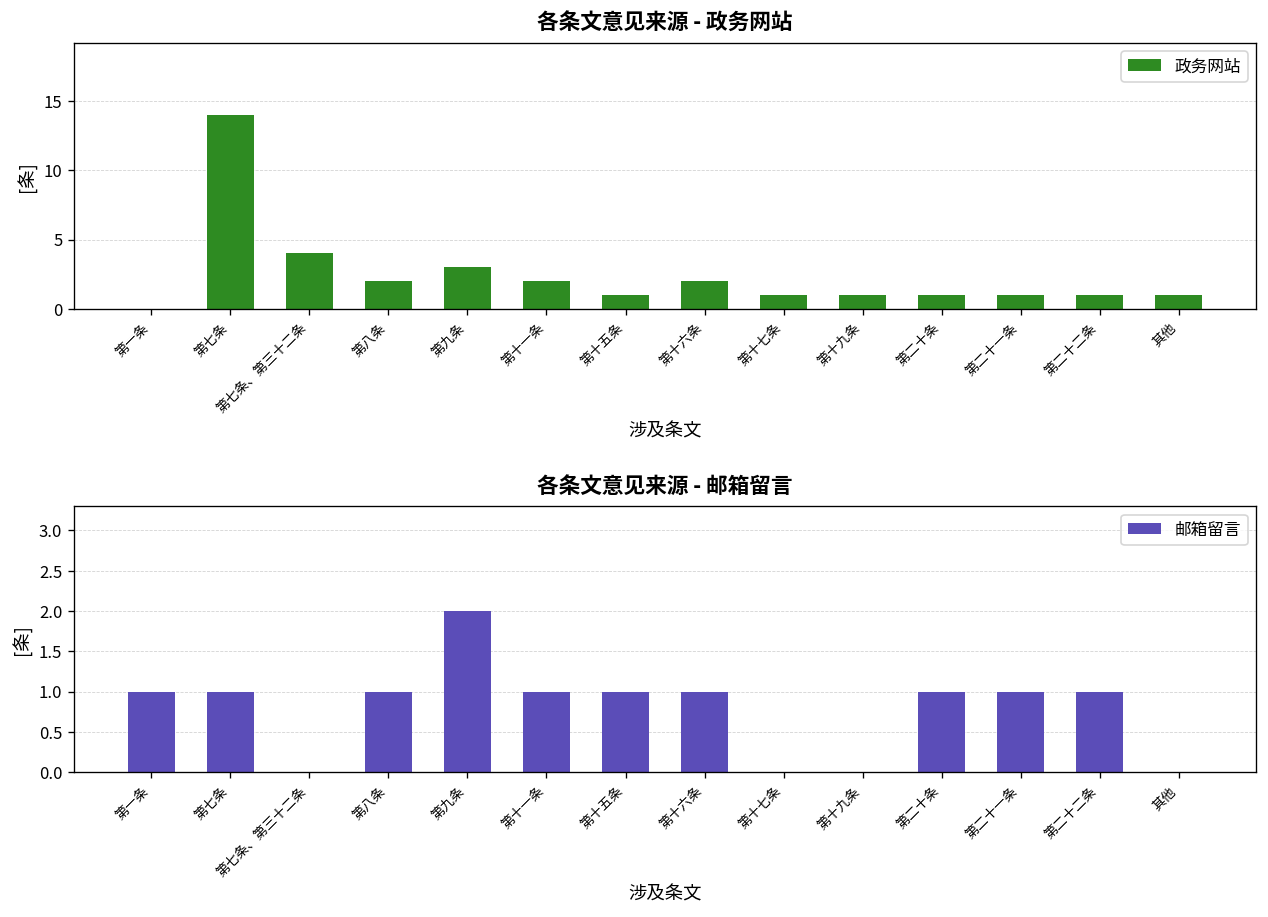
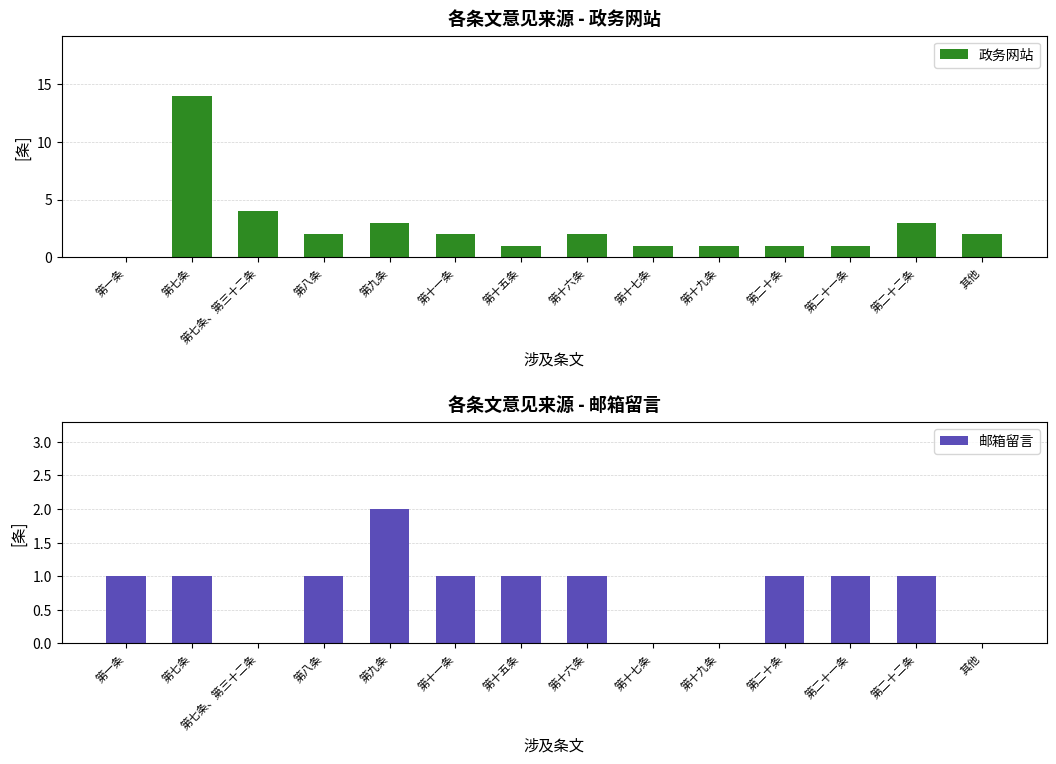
  {
    "各条文意见来源 - 政务网站": {
      "第一条": 0,
      "第七条": 14,
      "第七条、第三十二条": 4,
      "第八条": 2,
      "第九条": 3,
      "第十一条": 2,
      "第十五条": 1,
      "第十六条": 2,
      "第十七条": 1,
      "第十九条": 1,
      "第二十条": 1,
      "第二十一条": 1,
-     "第二十二条": 1,
-     "其他": 1
+     "第二十二条": 3,
+     "其他": 2
    },
    "各条文意见来源 - 邮箱留言": {
      "第一条": 1.0,
      "第七条": 1.0,
      "第七条、第三十二条": 0.0,
      "第八条": 1.0,
      "第九条": 2.0,
      "第十一条": 1.0,
      "第十五条": 1.0,
      "第十六条": 1.0,
      "第十七条": 0.0,
      "第十九条": 0.0,
      "第二十条": 1.0,
      "第二十一条": 1.0,
      "第二十二条": 1.0,
      "其他": 0.0
    }
  }
